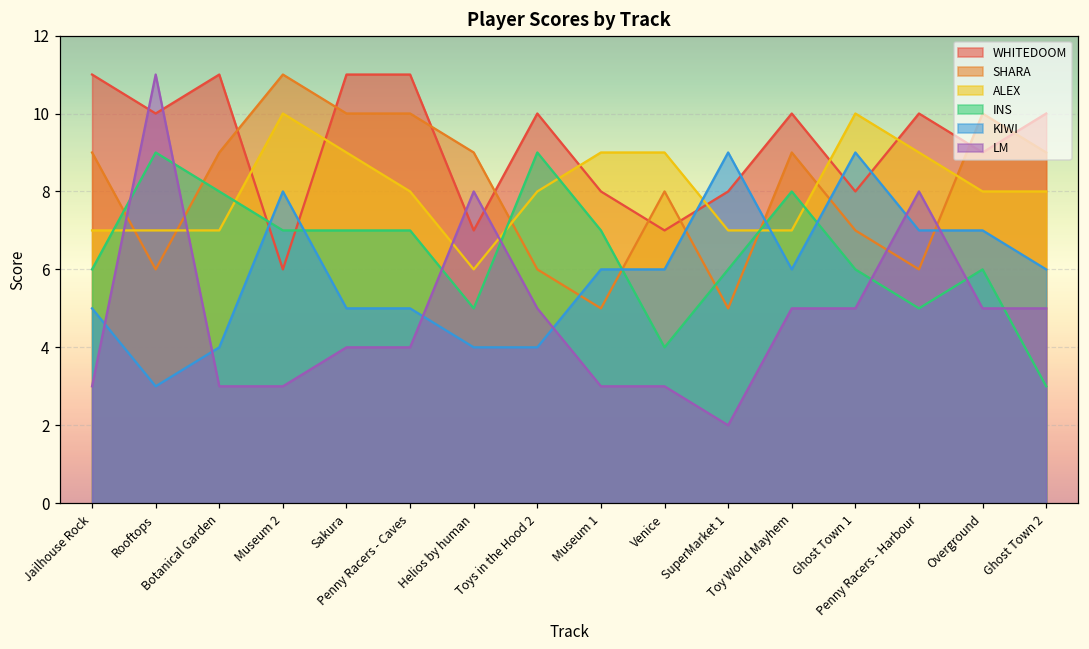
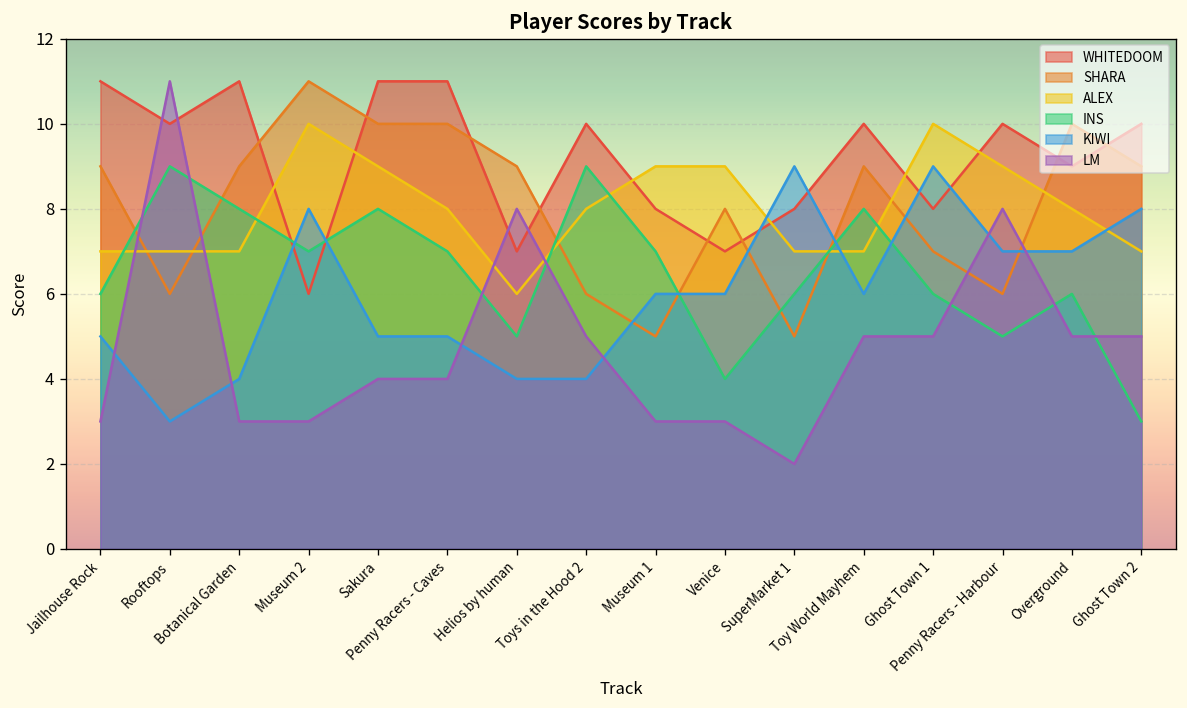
  {
    "ALEX": {
      "Jailhouse Rock": 7,
      "Rooftops": 7,
      "Botanical Garden": 7,
      "Museum 2": 10,
      "Sakura": 9,
      "Penny Racers - Caves": 8,
      "Helios by human": 6,
      "Toys in the Hood 2": 8,
      "Museum 1": 9,
      "Venice": 9,
      "SuperMarket 1": 7,
      "Toy World Mayhem": 7,
      "Ghost Town 1": 10,
      "Penny Racers - Harbour": 9,
      "Overground": 8,
-     "Ghost Town 2": 8
+     "Ghost Town 2": 7
    },
    "INS": {
      "Jailhouse Rock": 6,
      "Rooftops": 9,
      "Botanical Garden": 8,
      "Museum 2": 7,
-     "Sakura": 7,
+     "Sakura": 8,
      "Penny Racers - Caves": 7,
      "Helios by human": 5,
      "Toys in the Hood 2": 9,
      "Museum 1": 7,
      "Venice": 4,
      "SuperMarket 1": 6,
      "Toy World Mayhem": 8,
      "Ghost Town 1": 6,
      "Penny Racers - Harbour": 5,
      "Overground": 6,
      "Ghost Town 2": 3
    },
    "KIWI": {
      "Jailhouse Rock": 5,
      "Rooftops": 3,
      "Botanical Garden": 4,
      "Museum 2": 8,
      "Sakura": 5,
      "Penny Racers - Caves": 5,
      "Helios by human": 4,
      "Toys in the Hood 2": 4,
      "Museum 1": 6,
      "Venice": 6,
      "SuperMarket 1": 9,
      "Toy World Mayhem": 6,
      "Ghost Town 1": 9,
      "Penny Racers - Harbour": 7,
      "Overground": 7,
-     "Ghost Town 2": 6
+     "Ghost Town 2": 8
    },
    "LM": {
      "Jailhouse Rock": 3,
      "Rooftops": 11,
      "Botanical Garden": 3,
      "Museum 2": 3,
      "Sakura": 4,
      "Penny Racers - Caves": 4,
      "Helios by human": 8,
      "Toys in the Hood 2": 5,
      "Museum 1": 3,
      "Venice": 3,
      "SuperMarket 1": 2,
      "Toy World Mayhem": 5,
      "Ghost Town 1": 5,
      "Penny Racers - Harbour": 8,
      "Overground": 5,
      "Ghost Town 2": 5
    }
  }
